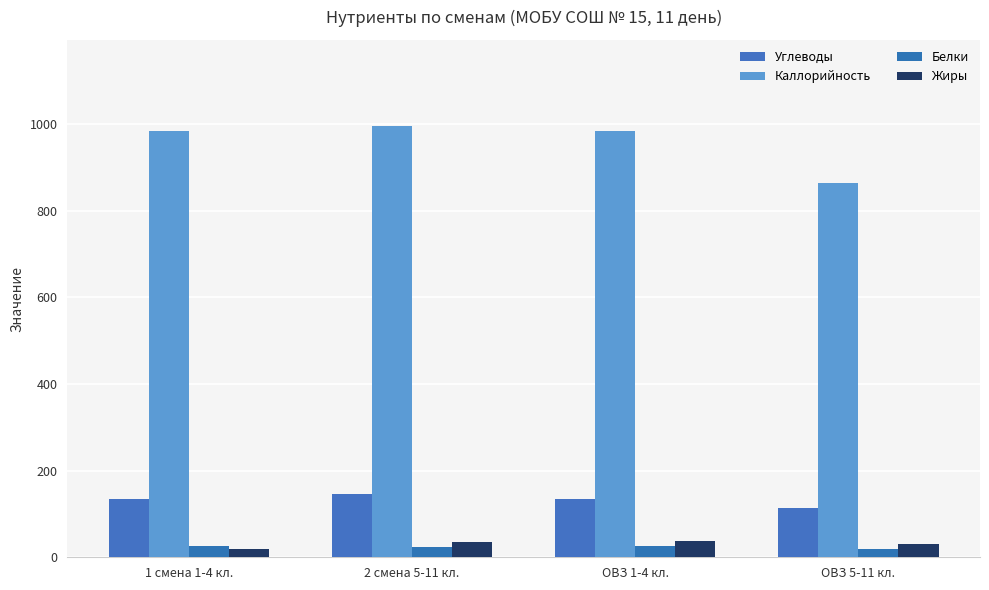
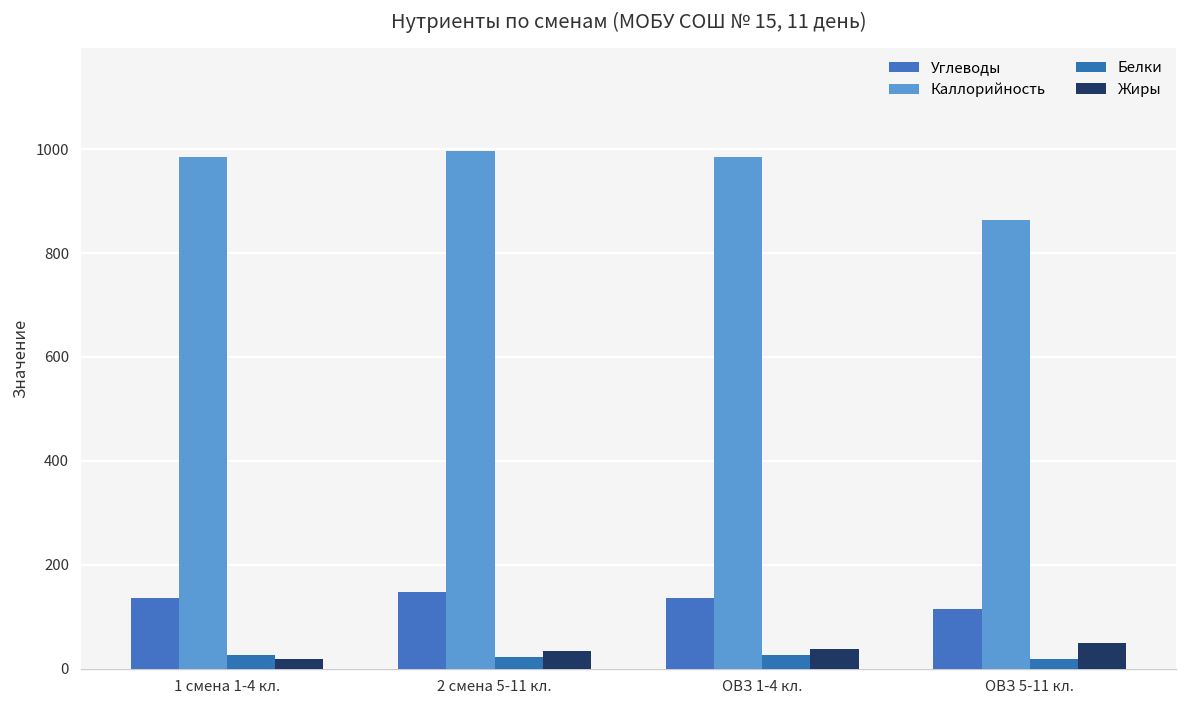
  {
    "Жиры": {
      "1 смена 1-4 кл.": 20,
      "2 смена 5-11 кл.": 30,
      "ОВЗ 1-4 кл.": 40,
-     "ОВЗ 5-11 кл.": 30
+     "ОВЗ 5-11 кл.": 50
    }
  }
